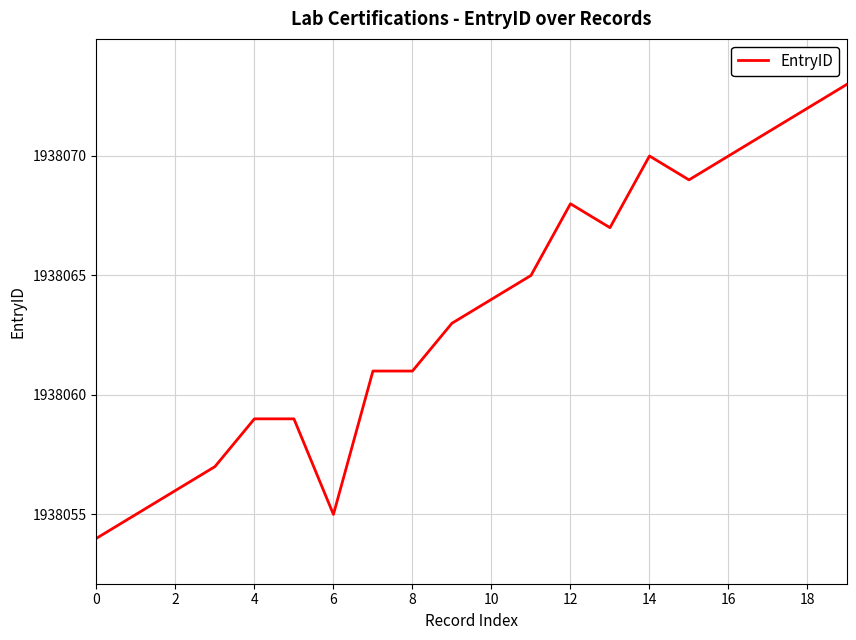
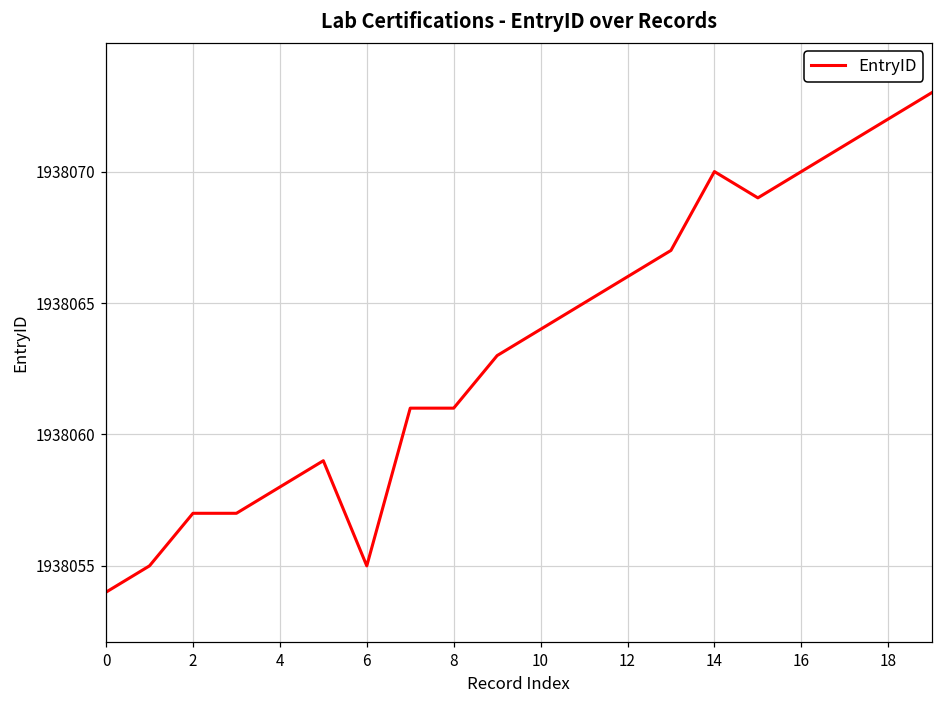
  {
    "0": 1938054,
-   "2": 1938056,
-   "4": 1938059,
+   "2": 1938057,
+   "4": 1938058,
    "6": 1938055,
    "8": 1938061,
    "10": 1938064,
-   "12": 1938068,
+   "12": 1938066,
    "14": 1938070,
    "16": 1938070,
    "18": 1938072
  }
